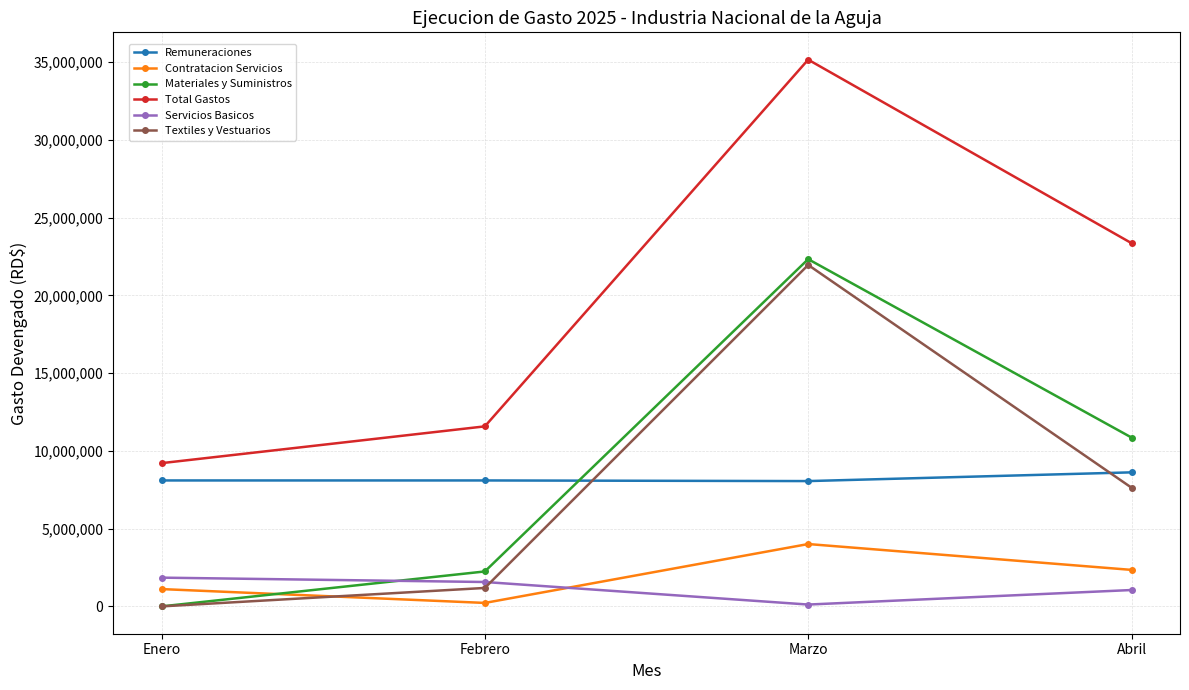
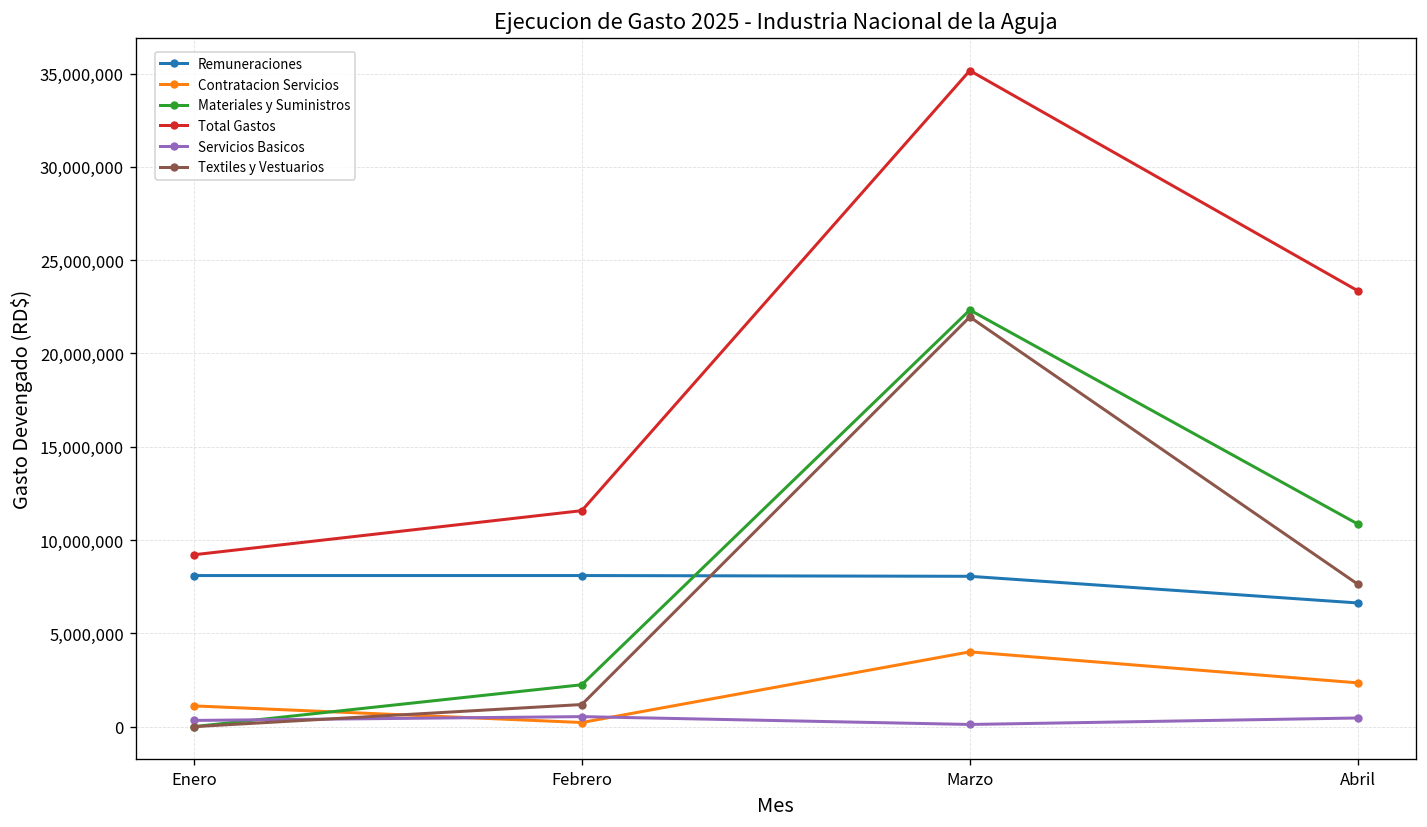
  {
    "Remuneraciones": {
      "Enero": "8,100,000",
      "Febrero": "8,100,000",
      "Marzo": "8,100,000",
-     "Abril": "8,600,000"
+     "Abril": "6,600,000"
    },
    "Contratacion Servicios": {
      "Enero": "1,100,000",
      "Febrero": "200,000",
      "Marzo": "4,000,000",
      "Abril": "2,300,000"
    },
    "Materiales y Suministros": {
      "Febrero": "2,200,000",
      "Marzo": "22,300,000",
      "Abril": "10,900,000"
    },
    "Total Gastos": {
      "Enero": "9,200,000",
      "Febrero": "11,600,000",
      "Marzo": "35,200,000",
      "Abril": "23,400,000"
    },
    "Servicios Basicos": {
-     "Enero": "1,800,000",
-     "Febrero": "1,600,000",
+     "Enero": "300,000",
+     "Febrero": "500,000",
      "Marzo": "100,000",
-     "Abril": "1,100,000"
+     "Abril": "500,000"
    },
    "Textiles y Vestuarios": {
      "Febrero": "1,200,000",
      "Marzo": "22,000,000",
      "Abril": "7,600,000"
    }
  }
